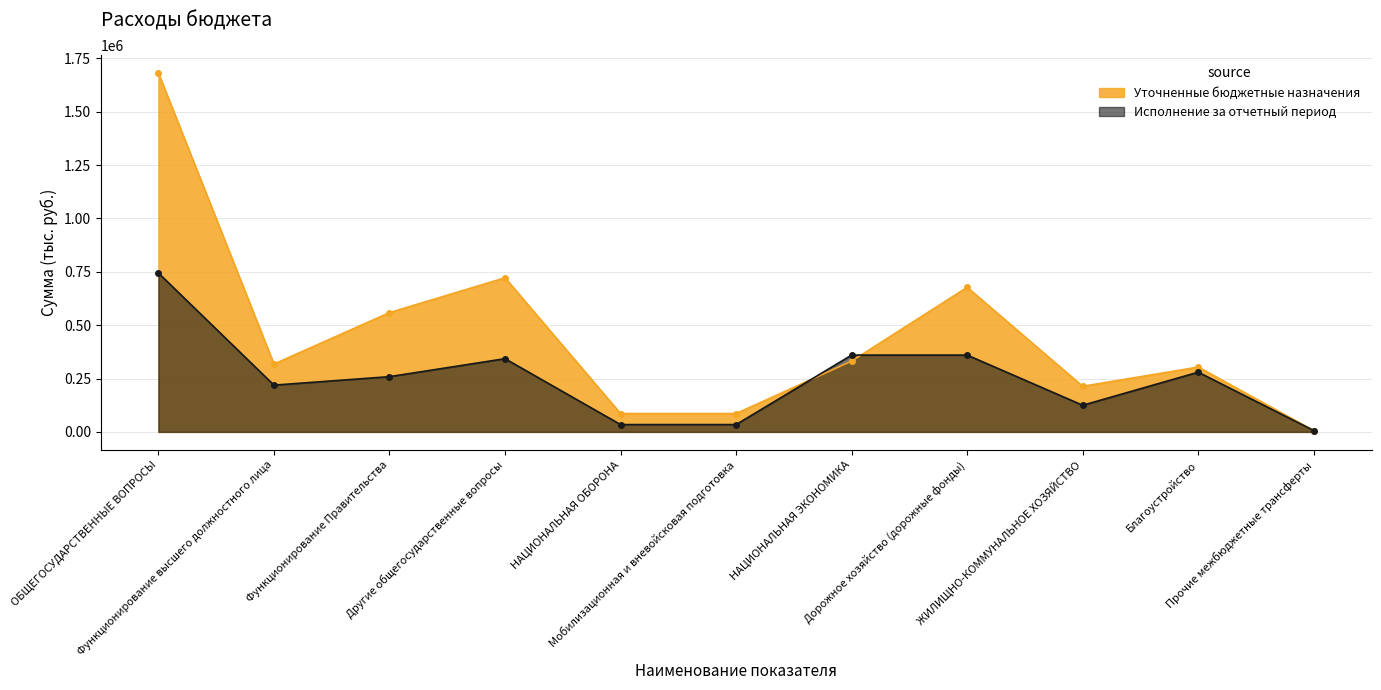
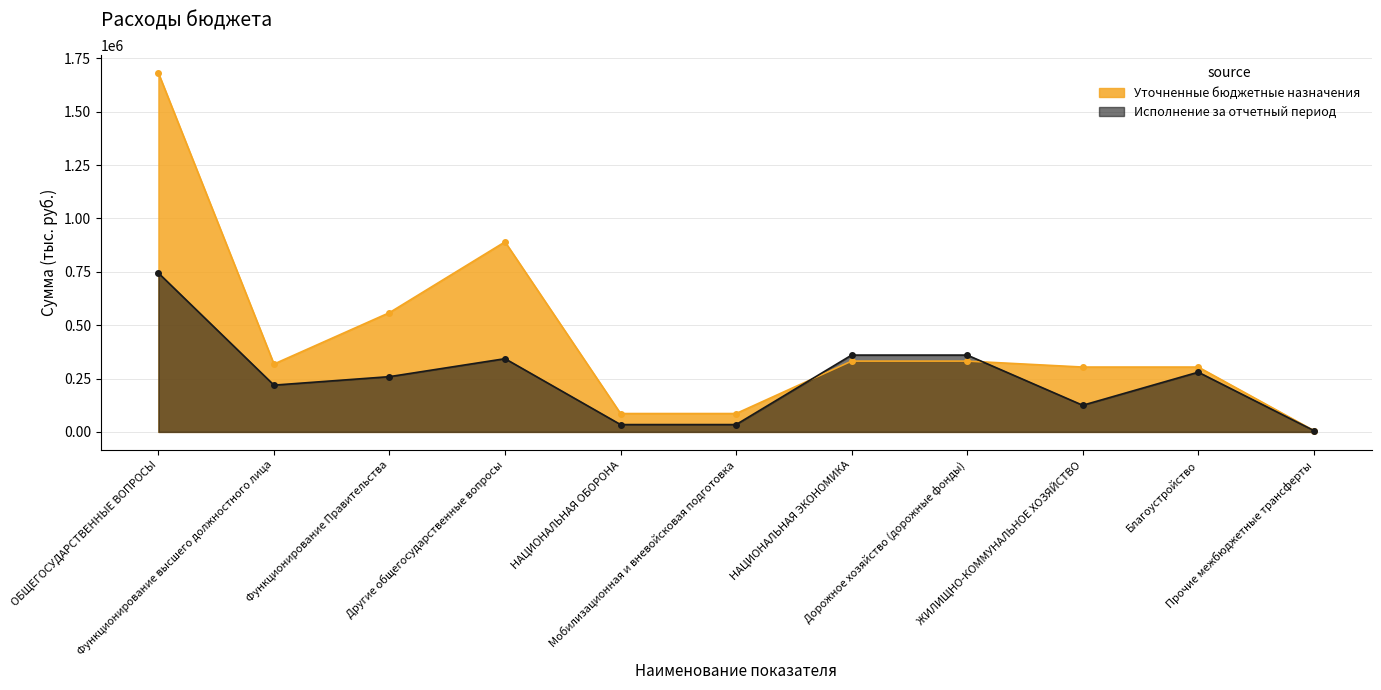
  {
    "Уточненные бюджетные назначения": {
      "ОБЩЕГОСУДАРСТВЕННЫЕ ВОПРОСЫ": 1680000,
      "Функционирование высшего должностного лица": 320000,
      "Функционирование Правительства": 560000,
-     "Другие общегосударственные вопросы": 720000,
+     "Другие общегосударственные вопросы": 890000,
      "НАЦИОНАЛЬНАЯ ОБОРОНА": 90000,
      "Мобилизационная и вневойсковая подготовка": 90000,
      "НАЦИОНАЛЬНАЯ ЭКОНОМИКА": 330000,
-     "Дорожное хозяйство (дорожные фонды)": 680000,
-     "ЖИЛИЩНО-КОММУНАЛЬНОЕ ХОЗЯЙСТВО": 210000,
+     "Дорожное хозяйство (дорожные фонды)": 330000,
+     "ЖИЛИЩНО-КОММУНАЛЬНОЕ ХОЗЯЙСТВО": 300000,
      "Благоустройство": 300000
    },
    "Исполнение за отчетный период": {
      "ОБЩЕГОСУДАРСТВЕННЫЕ ВОПРОСЫ": 740000,
      "Функционирование высшего должностного лица": 220000,
      "Функционирование Правительства": 260000,
      "Другие общегосударственные вопросы": 340000,
      "НАЦИОНАЛЬНАЯ ОБОРОНА": 30000,
      "Мобилизационная и вневойсковая подготовка": 30000,
      "НАЦИОНАЛЬНАЯ ЭКОНОМИКА": 360000,
      "Дорожное хозяйство (дорожные фонды)": 360000,
      "ЖИЛИЩНО-КОММУНАЛЬНОЕ ХОЗЯЙСТВО": 120000,
      "Благоустройство": 280000
    }
  }
